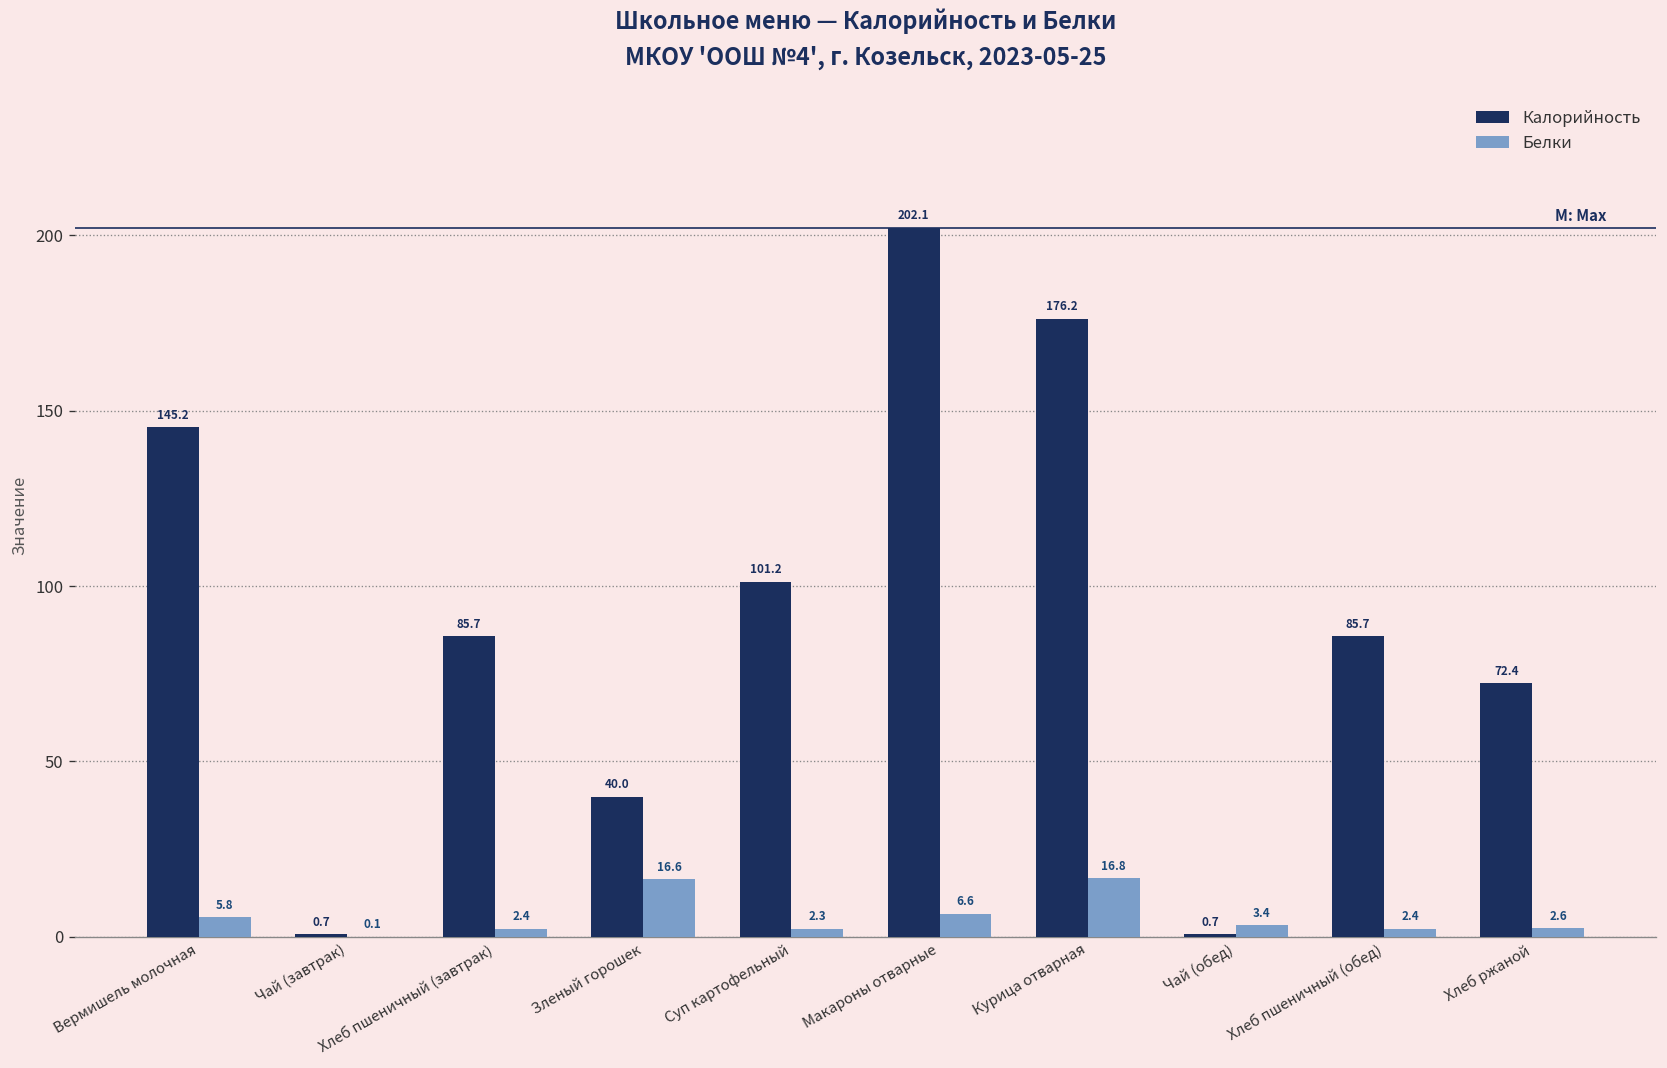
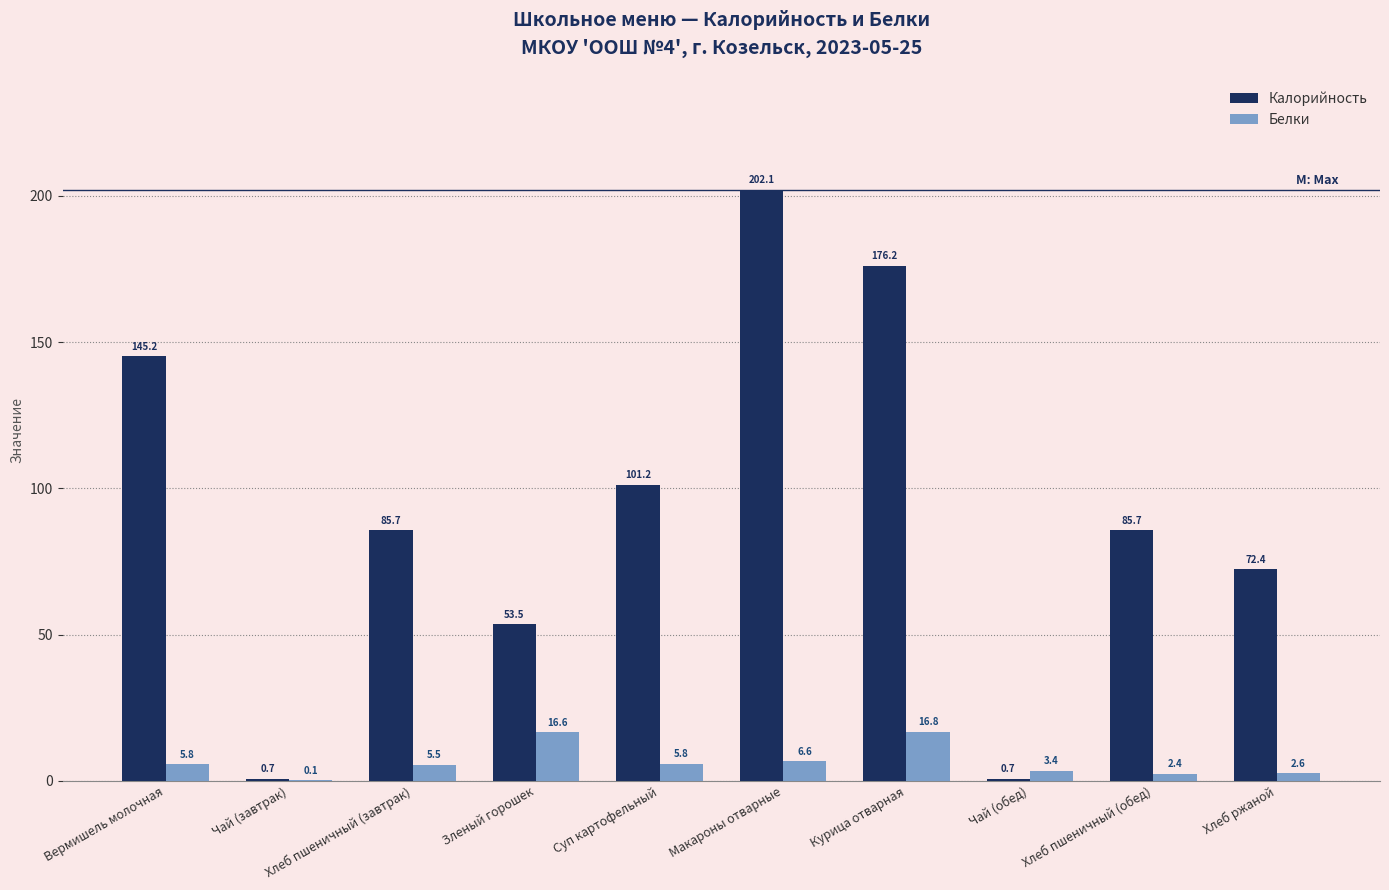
  {
    "Калорийность": {
      "Вермишель молочная": 145.2,
      "Чай (завтрак)": 0.7,
      "Хлеб пшеничный (завтрак)": 85.7,
-     "Зленый горошек": 40.0,
+     "Зленый горошек": 53.5,
      "Суп картофельный": 101.2,
      "Макароны отварные": 202.1,
      "Курица отварная": 176.2,
      "Чай (обед)": 0.7,
      "Хлеб пшеничный (обед)": 85.7,
      "Хлеб ржаной": 72.4
    },
    "Белки": {
      "Вермишель молочная": 5.8,
      "Чай (завтрак)": 0.1,
-     "Хлеб пшеничный (завтрак)": 2.4,
+     "Хлеб пшеничный (завтрак)": 5.5,
      "Зленый горошек": 16.6,
-     "Суп картофельный": 2.3,
+     "Суп картофельный": 5.8,
      "Макароны отварные": 6.6,
      "Курица отварная": 16.8,
      "Чай (обед)": 3.4,
      "Хлеб пшеничный (обед)": 2.4,
      "Хлеб ржаной": 2.6
    }
  }
